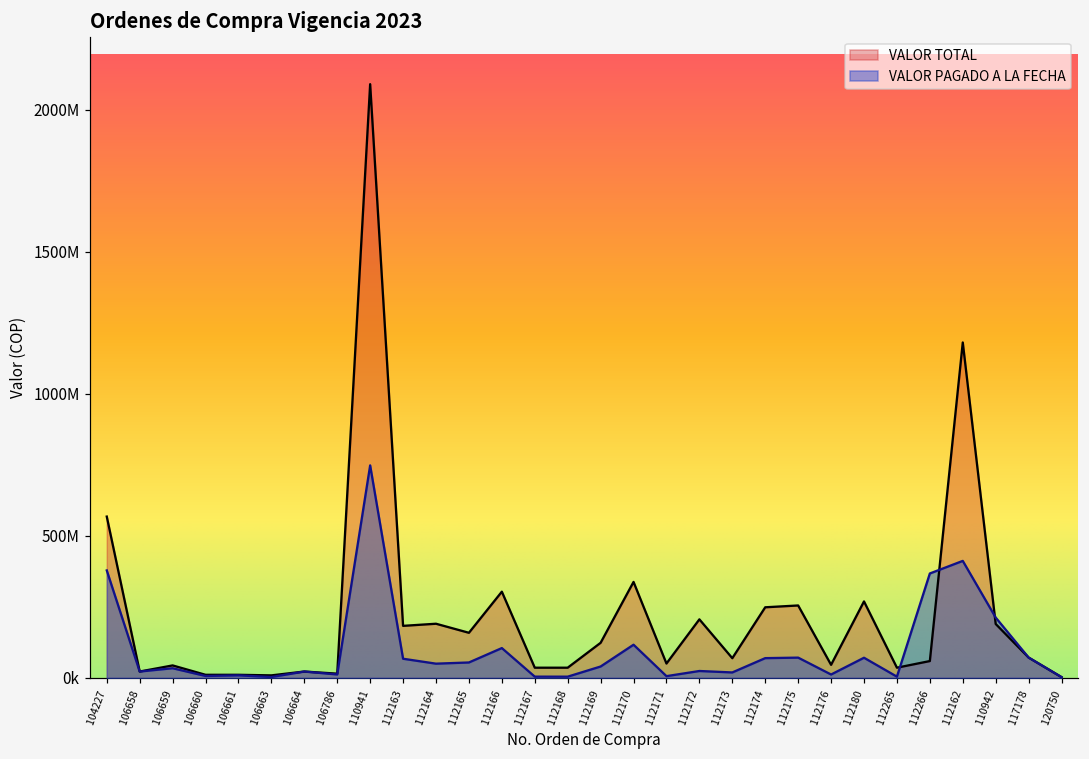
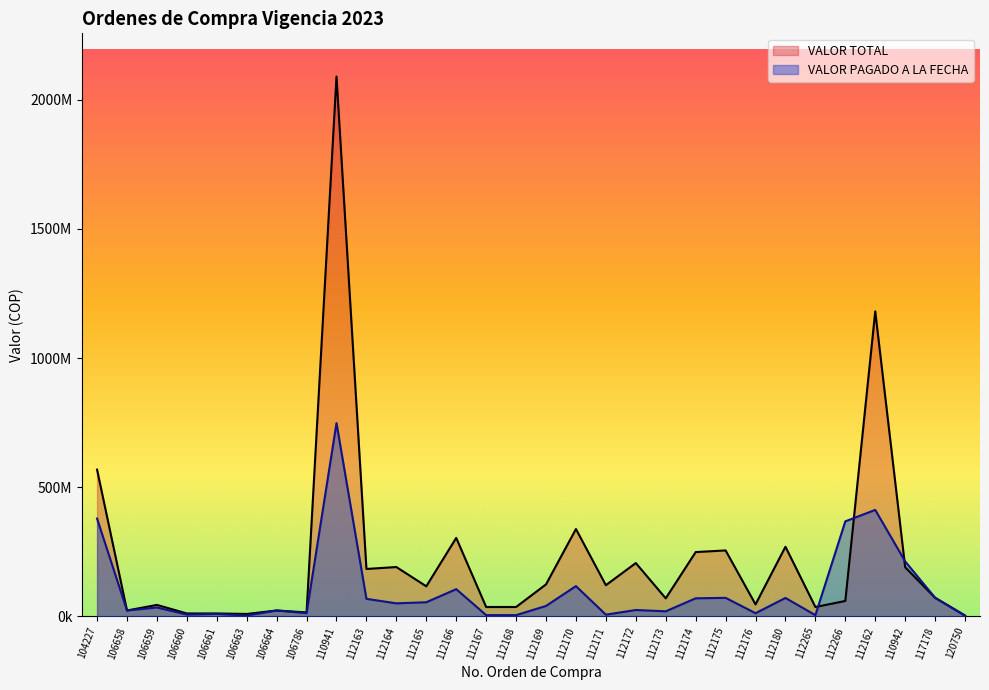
  {
    "VALOR TOTAL": {
      "104227": 570000000,
      "106659": 40000000,
      "110941": 2090000000,
      "112163": 180000000,
      "112164": 190000000,
-     "112165": 160000000,
+     "112165": 120000000,
      "112166": 300000000,
      "112167": 40000000,
      "112168": 40000000,
      "112169": 120000000,
      "112170": 340000000,
-     "112171": 50000000,
+     "112171": 120000000,
      "112172": 210000000,
      "112173": 70000000,
      "112174": 250000000,
      "112175": 260000000,
      "112176": 50000000,
      "112180": 270000000,
      "112265": 40000000,
      "112266": 60000000,
      "112162": 1180000000,
      "110942": 190000000
    },
    "VALOR PAGADO A LA FECHA": {
      "104227": 380000000,
      "106659": 30000000,
      "110941": 750000000,
      "112163": 70000000,
      "112164": 50000000,
      "112165": 50000000,
      "112166": 110000000,
      "112167": 0,
      "112168": 0,
      "112169": 40000000,
      "112170": 120000000,
      "112171": 10000000,
      "112172": 20000000,
      "112173": 20000000,
      "112174": 70000000,
      "112175": 70000000,
      "112176": 10000000,
      "112180": 70000000,
      "112265": 0,
      "112266": 370000000,
      "112162": 410000000,
      "110942": 210000000
    }
  }
